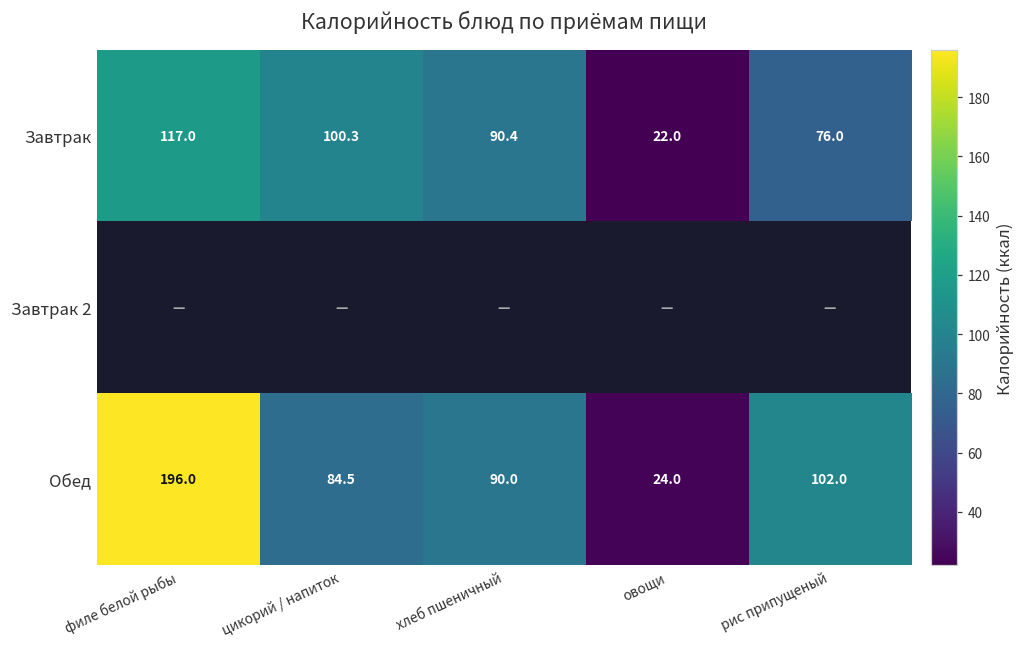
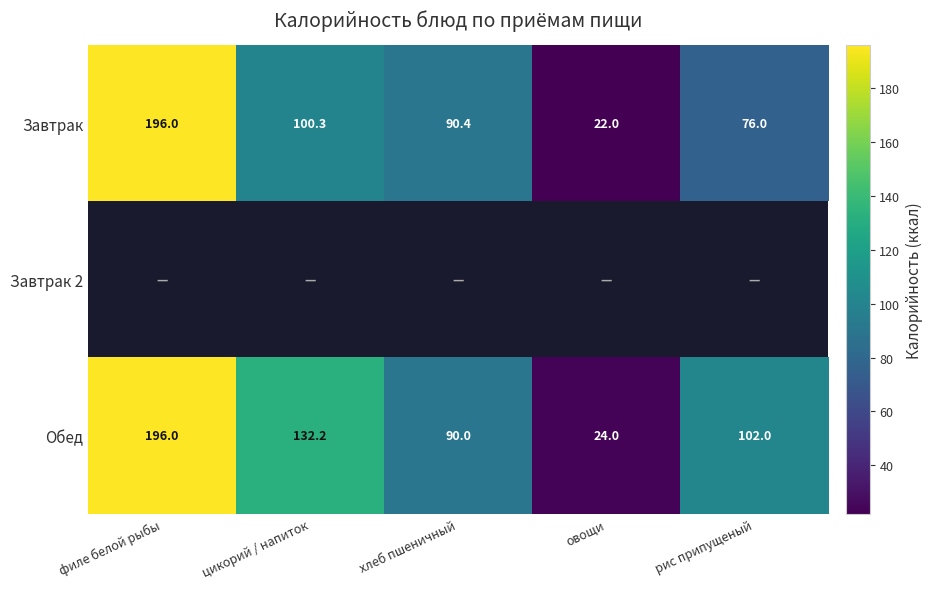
  {
    "Завтрак": {
-     "филе белой рыбы": 117.0,
+     "филе белой рыбы": 196.0,
      "цикорий / напиток": 100.3,
      "хлеб пшеничный": 90.4,
      "овощи": 22.0,
      "рис припущеный": 76.0
    },
    "Обед": {
      "филе белой рыбы": 196.0,
-     "цикорий / напиток": 84.5,
+     "цикорий / напиток": 132.2,
      "хлеб пшеничный": 90.0,
      "овощи": 24.0,
      "рис припущеный": 102.0
    }
  }
